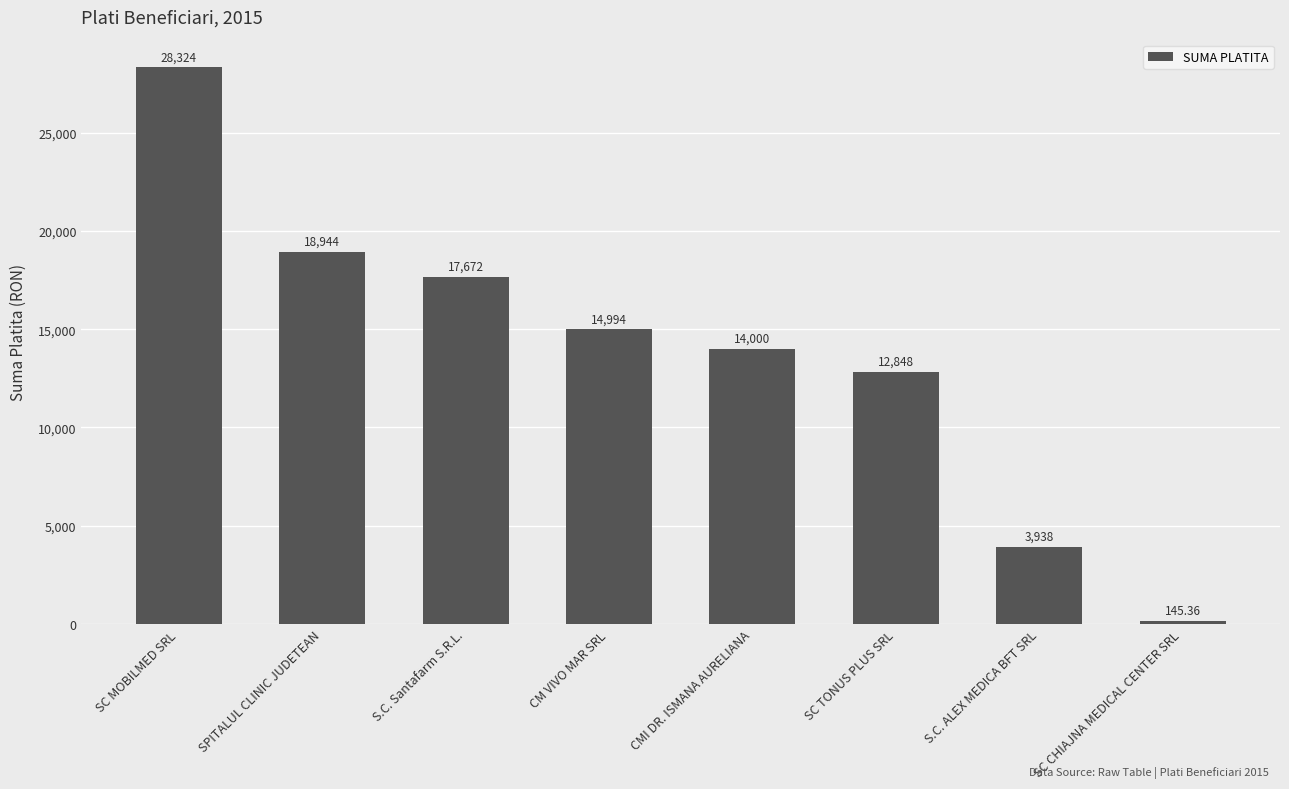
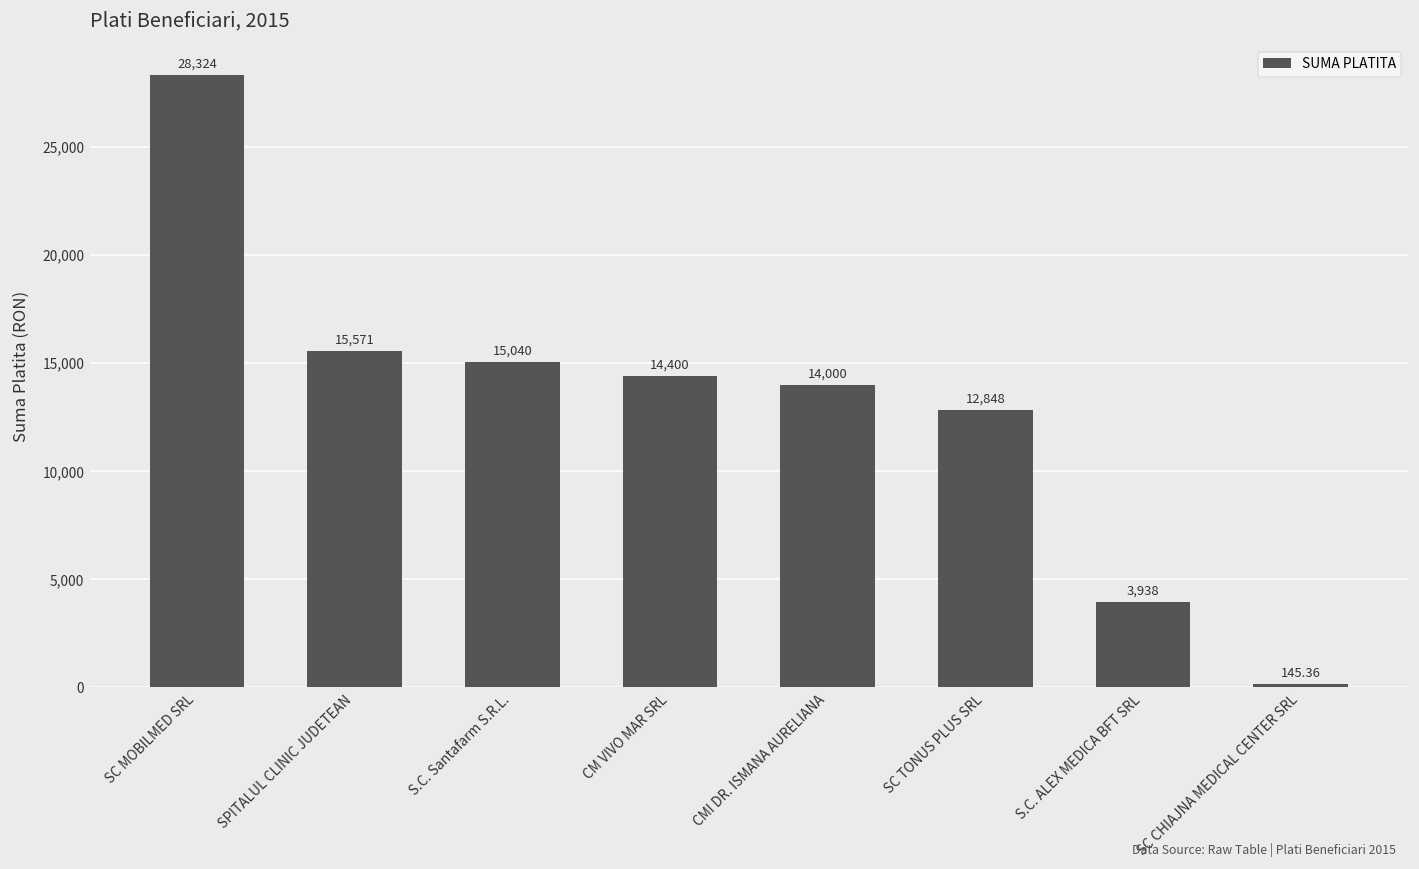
  {
    "SC MOBILMED SRL": "28,324",
-   "SPITALUL CLINIC JUDETEAN": "18,944",
-   "S.C. Santafarm S.R.L.": "17,672",
-   "CM VIVO MAR SRL": "14,994",
+   "SPITALUL CLINIC JUDETEAN": "15,571",
+   "S.C. Santafarm S.R.L.": "15,040",
+   "CM VIVO MAR SRL": "14,400",
    "CMI DR. ISMANA AURELIANA": "14,000",
    "SC TONUS PLUS SRL": "12,848",
    "S.C. ALEX MEDICA BFT SRL": "3,938",
    "SC CHIAJNA MEDICAL CENTER SRL": "145.36"
  }
